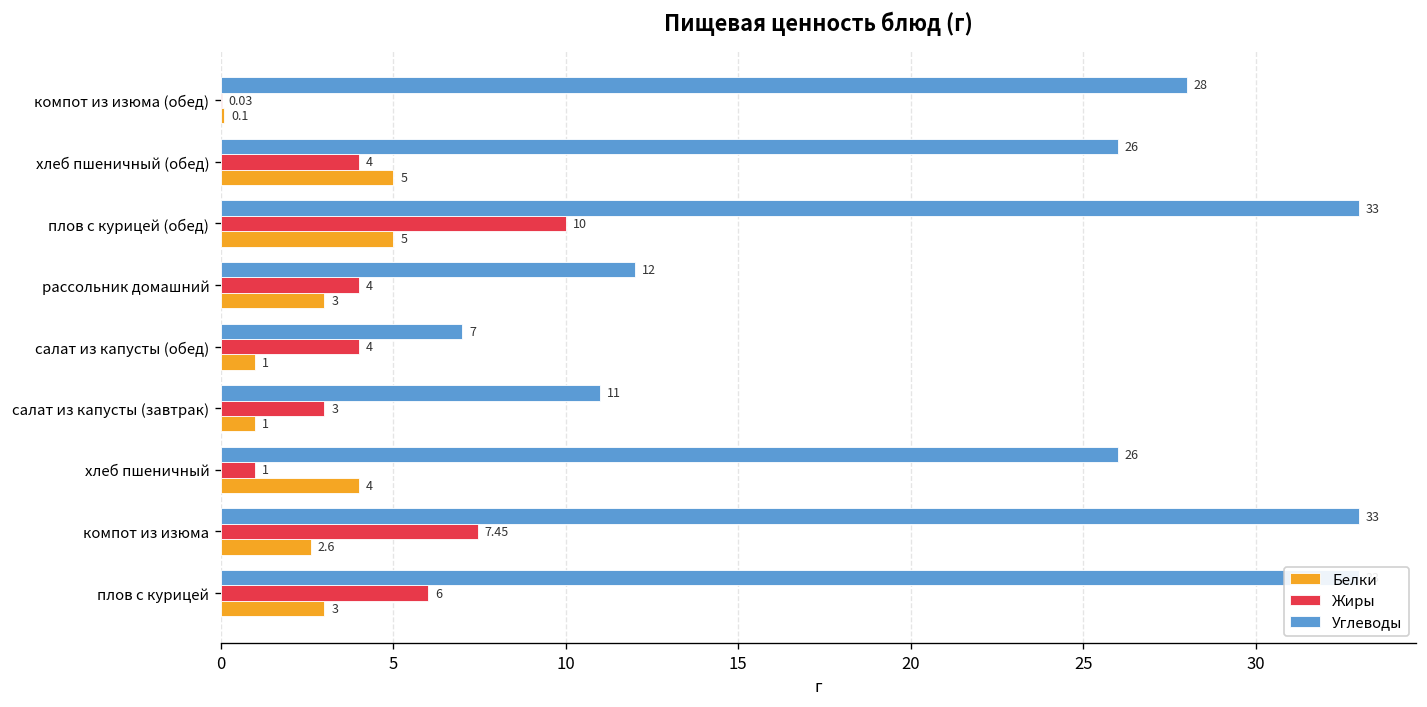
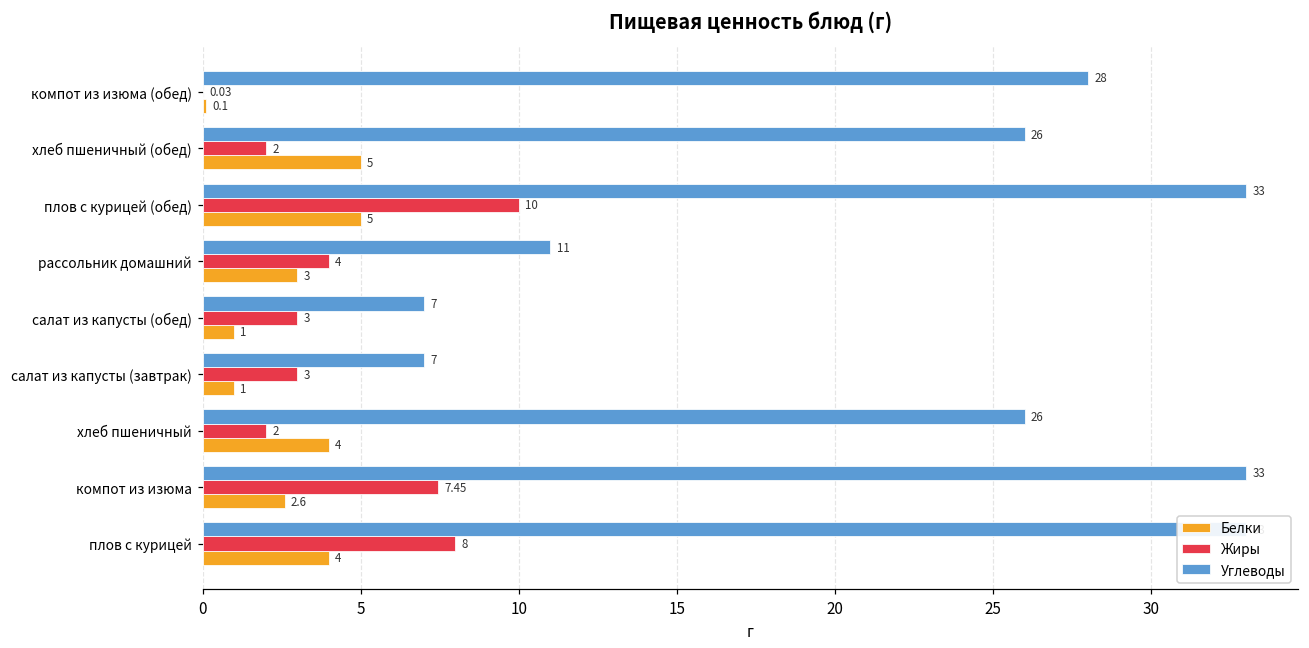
  {
    "Белки": {
      "компот из изюма (обед)": 0.1,
      "хлеб пшеничный (обед)": 5,
      "плов с курицей (обед)": 5,
      "рассольник домашний": 3,
      "салат из капусты (обед)": 1,
      "салат из капусты (завтрак)": 1,
      "хлеб пшеничный": 4,
      "компот из изюма": 2.6,
-     "плов с курицей": 3
+     "плов с курицей": 4
    },
    "Жиры": {
      "компот из изюма (обед)": 0.03,
-     "хлеб пшеничный (обед)": 4,
+     "хлеб пшеничный (обед)": 2,
      "плов с курицей (обед)": 10,
      "рассольник домашний": 4,
-     "салат из капусты (обед)": 4,
+     "салат из капусты (обед)": 3,
      "салат из капусты (завтрак)": 3,
-     "хлеб пшеничный": 1,
+     "хлеб пшеничный": 2,
      "компот из изюма": 7.45,
-     "плов с курицей": 6
+     "плов с курицей": 8
    },
    "Углеводы": {
      "компот из изюма (обед)": 28,
      "хлеб пшеничный (обед)": 26,
      "плов с курицей (обед)": 33,
-     "рассольник домашний": 12,
+     "рассольник домашний": 11,
      "салат из капусты (обед)": 7,
-     "салат из капусты (завтрак)": 11,
+     "салат из капусты (завтрак)": 7,
      "хлеб пшеничный": 26,
      "компот из изюма": 33
    }
  }
